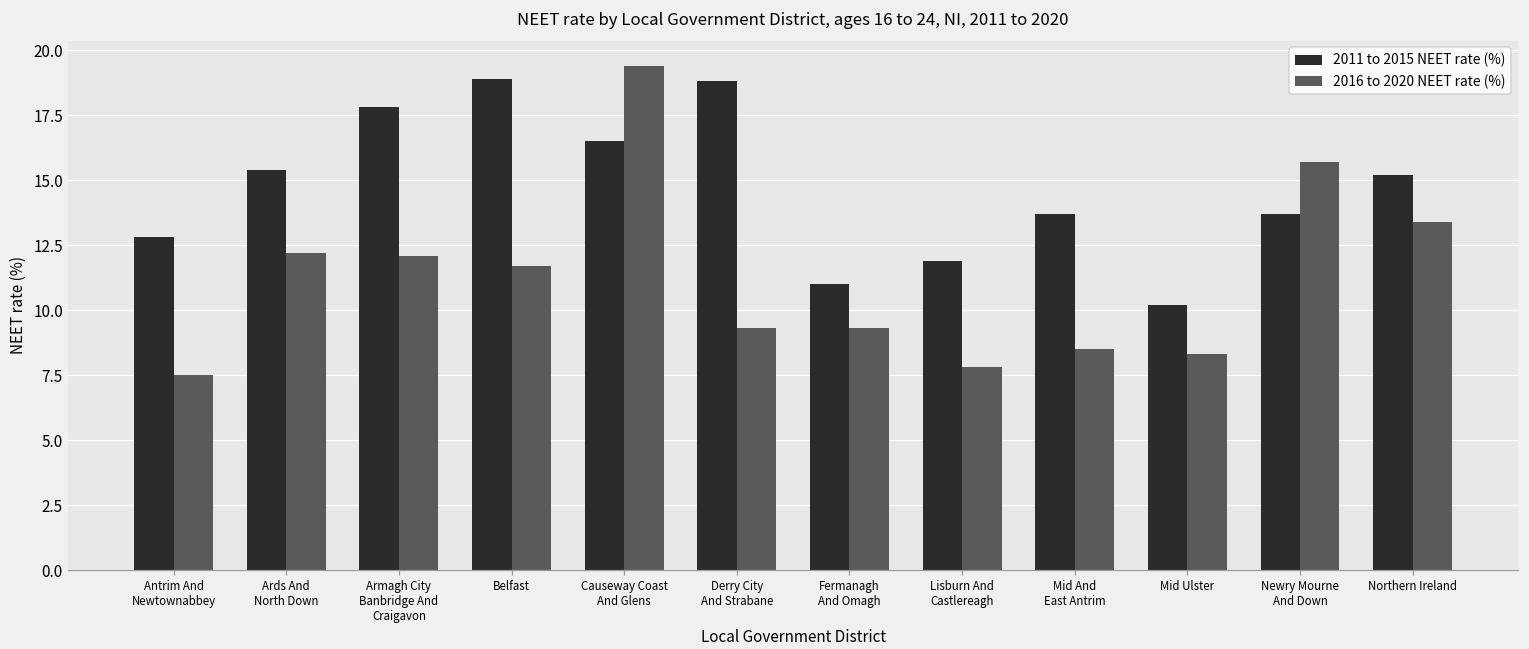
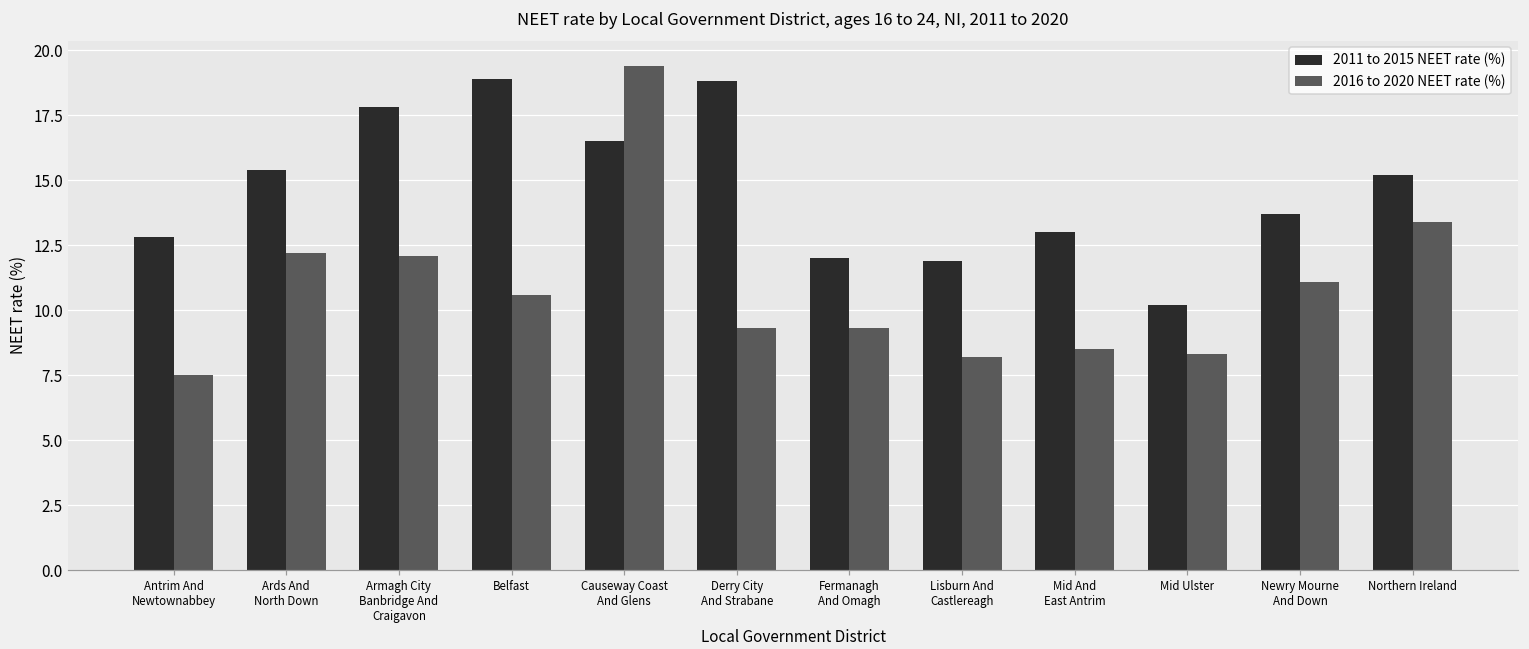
  {
    "2011 to 2015 NEET rate (%)": {
      "Antrim And Newtownabbey": 12.8,
      "Ards And North Down": 15.4,
      "Armagh City Banbridge And Craigavon": 17.8,
      "Belfast": 18.9,
      "Causeway Coast And Glens": 16.5,
      "Derry City And Strabane": 18.8,
-     "Fermanagh And Omagh": 11.0,
+     "Fermanagh And Omagh": 12.0,
      "Lisburn And Castlereagh": 11.9,
-     "Mid And East Antrim": 13.7,
+     "Mid And East Antrim": 13.0,
      "Mid Ulster": 10.2,
      "Newry Mourne And Down": 13.7,
      "Northern Ireland": 15.2
    },
    "2016 to 2020 NEET rate (%)": {
      "Antrim And Newtownabbey": 7.5,
      "Ards And North Down": 12.2,
      "Armagh City Banbridge And Craigavon": 12.1,
-     "Belfast": 11.7,
+     "Belfast": 10.6,
      "Causeway Coast And Glens": 19.4,
      "Derry City And Strabane": 9.3,
      "Fermanagh And Omagh": 9.3,
-     "Lisburn And Castlereagh": 7.8,
+     "Lisburn And Castlereagh": 8.2,
      "Mid And East Antrim": 8.5,
      "Mid Ulster": 8.3,
-     "Newry Mourne And Down": 15.7,
+     "Newry Mourne And Down": 11.1,
      "Northern Ireland": 13.4
    }
  }
